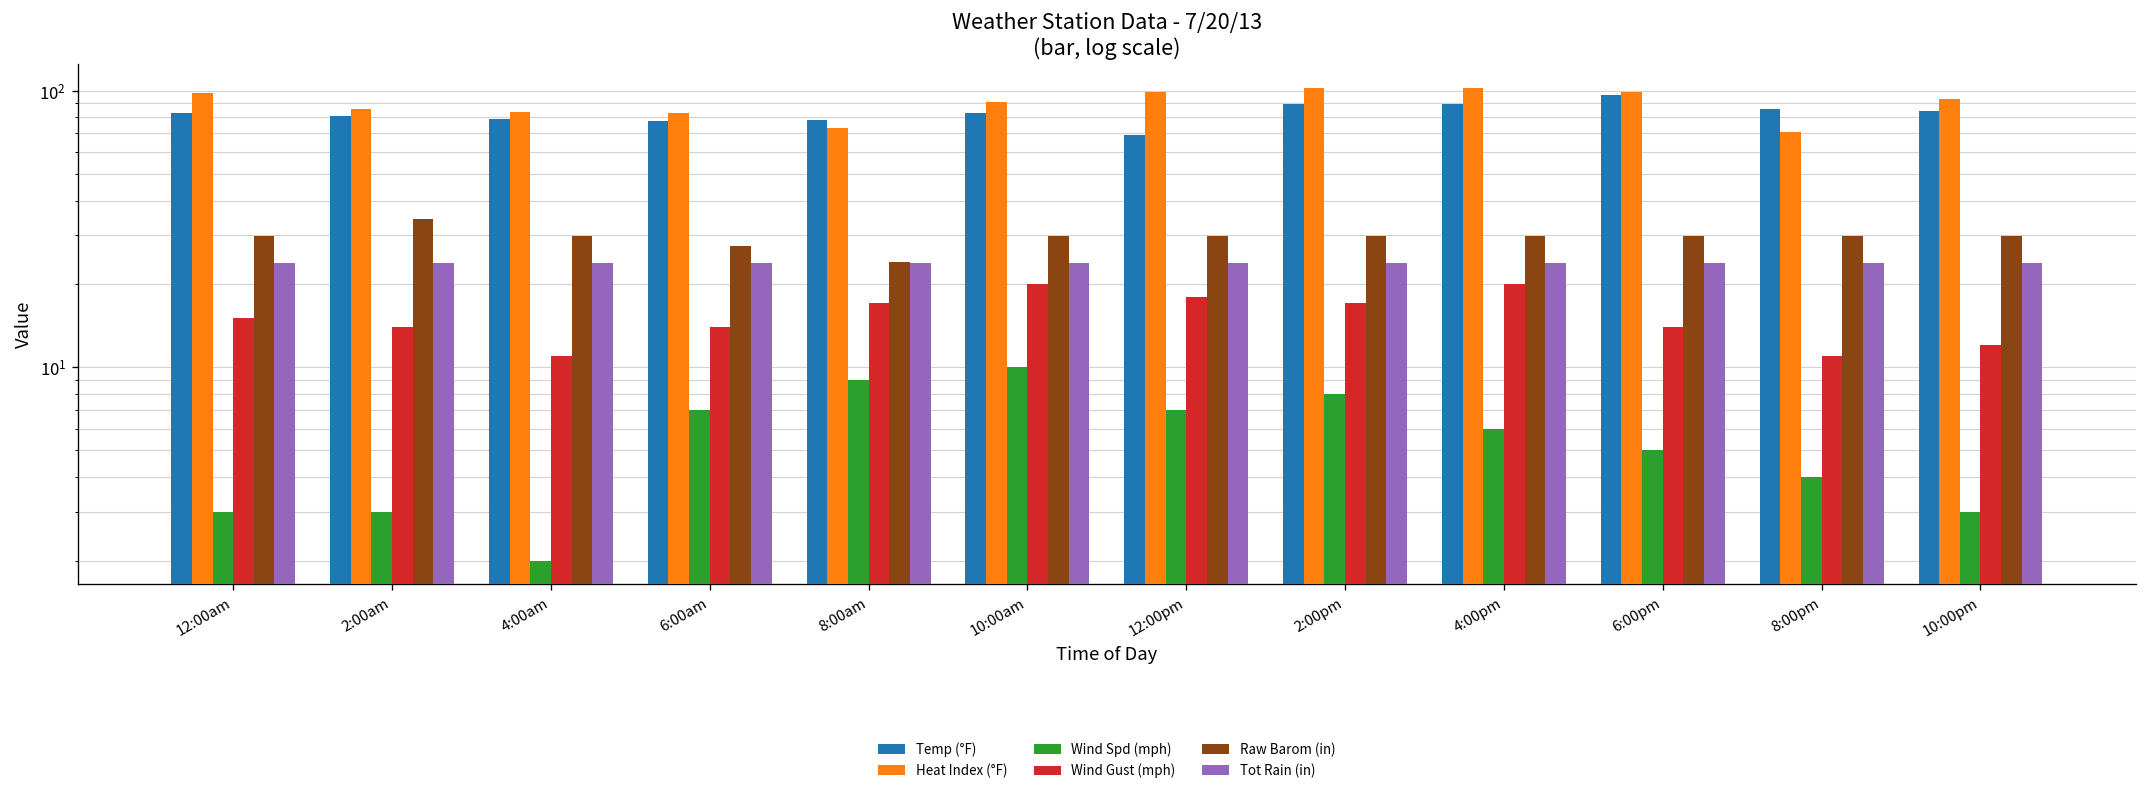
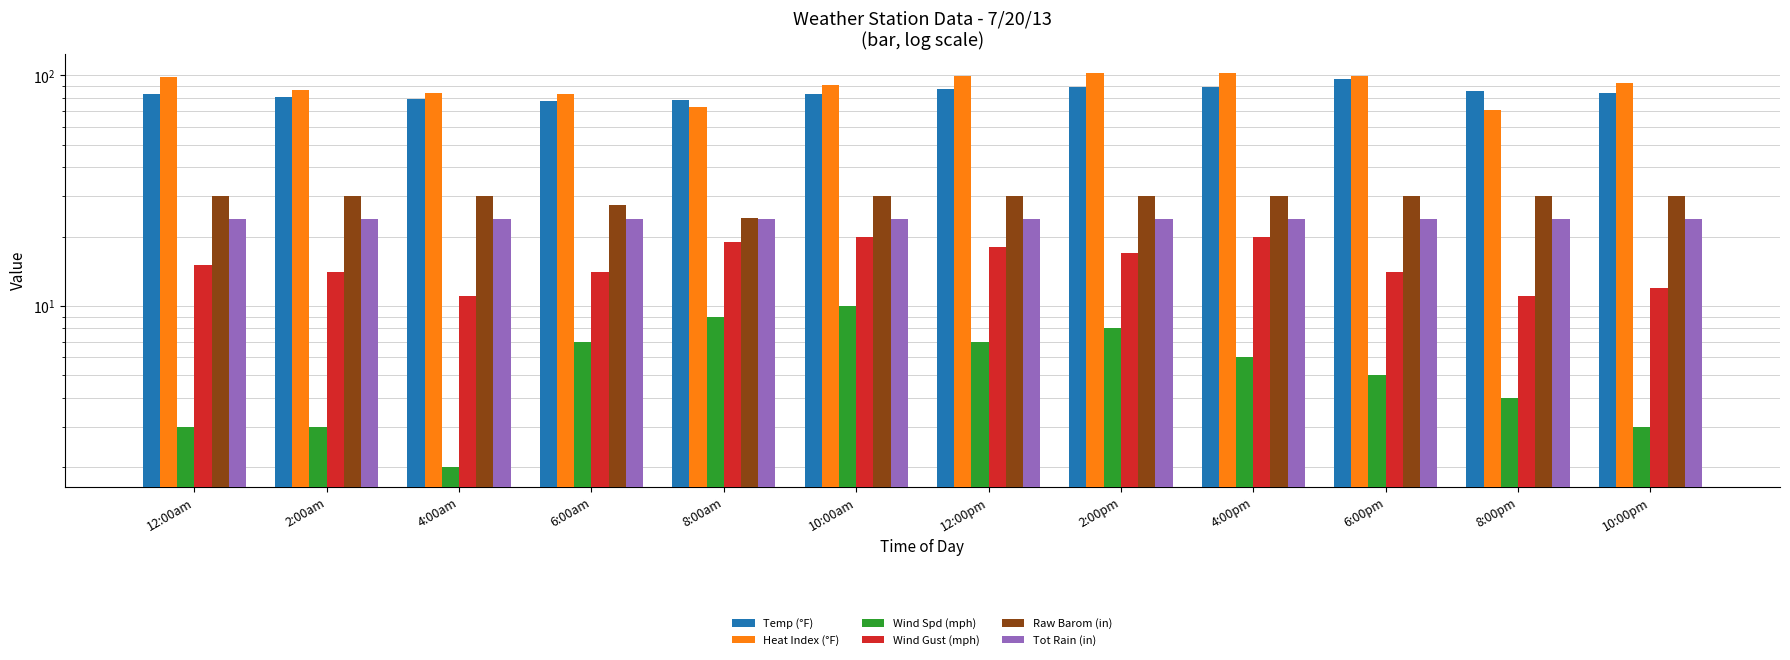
  {
    "Temp (°F)": {
      "12:00am": 83,
      "2:00am": 81,
      "4:00am": 79,
      "6:00am": 77,
      "8:00am": 78,
      "10:00am": 83,
-     "12:00pm": 69,
+     "12:00pm": 87,
      "2:00pm": 89,
      "4:00pm": 89,
      "6:00pm": 97,
      "8:00pm": 86,
      "10:00pm": 84
    },
    "Heat Index (°F)": {
      "12:00am": 98,
      "2:00am": 86,
      "4:00am": 84,
      "6:00am": 83,
      "8:00am": 73,
      "10:00am": 91,
      "12:00pm": 99,
      "2:00pm": 100,
      "4:00pm": 100,
      "6:00pm": 99,
      "8:00pm": 71,
      "10:00pm": 93
    },
    "Wind Spd (mph)": {
      "12:00am": 3,
      "2:00am": 3,
      "4:00am": 2,
      "6:00am": 7,
      "8:00am": 9,
      "10:00am": 10,
      "12:00pm": 7,
      "2:00pm": 8,
      "4:00pm": 6,
      "6:00pm": 5,
      "8:00pm": 4,
      "10:00pm": 3
    },
    "Wind Gust (mph)": {
      "12:00am": 15,
      "2:00am": 14,
      "4:00am": 11,
      "6:00am": 14,
-     "8:00am": 17,
+     "8:00am": 19,
      "10:00am": 20,
      "12:00pm": 18,
      "2:00pm": 17,
      "4:00pm": 20,
      "6:00pm": 14,
      "8:00pm": 11,
      "10:00pm": 12
    },
    "Raw Barom (in)": {
      "12:00am": 30,
-     "2:00am": 34,
+     "2:00am": 30,
      "4:00am": 30,
      "6:00am": 27,
      "8:00am": 24,
      "10:00am": 30,
      "12:00pm": 30,
      "2:00pm": 30,
      "4:00pm": 30,
      "6:00pm": 30,
      "8:00pm": 30,
      "10:00pm": 30
    },
    "Tot Rain (in)": {
      "12:00am": 24,
      "2:00am": 24,
      "4:00am": 24,
      "6:00am": 24,
      "8:00am": 24,
      "10:00am": 24,
      "12:00pm": 24,
      "2:00pm": 24,
      "4:00pm": 24,
      "6:00pm": 24,
      "8:00pm": 24,
      "10:00pm": 24
    }
  }
